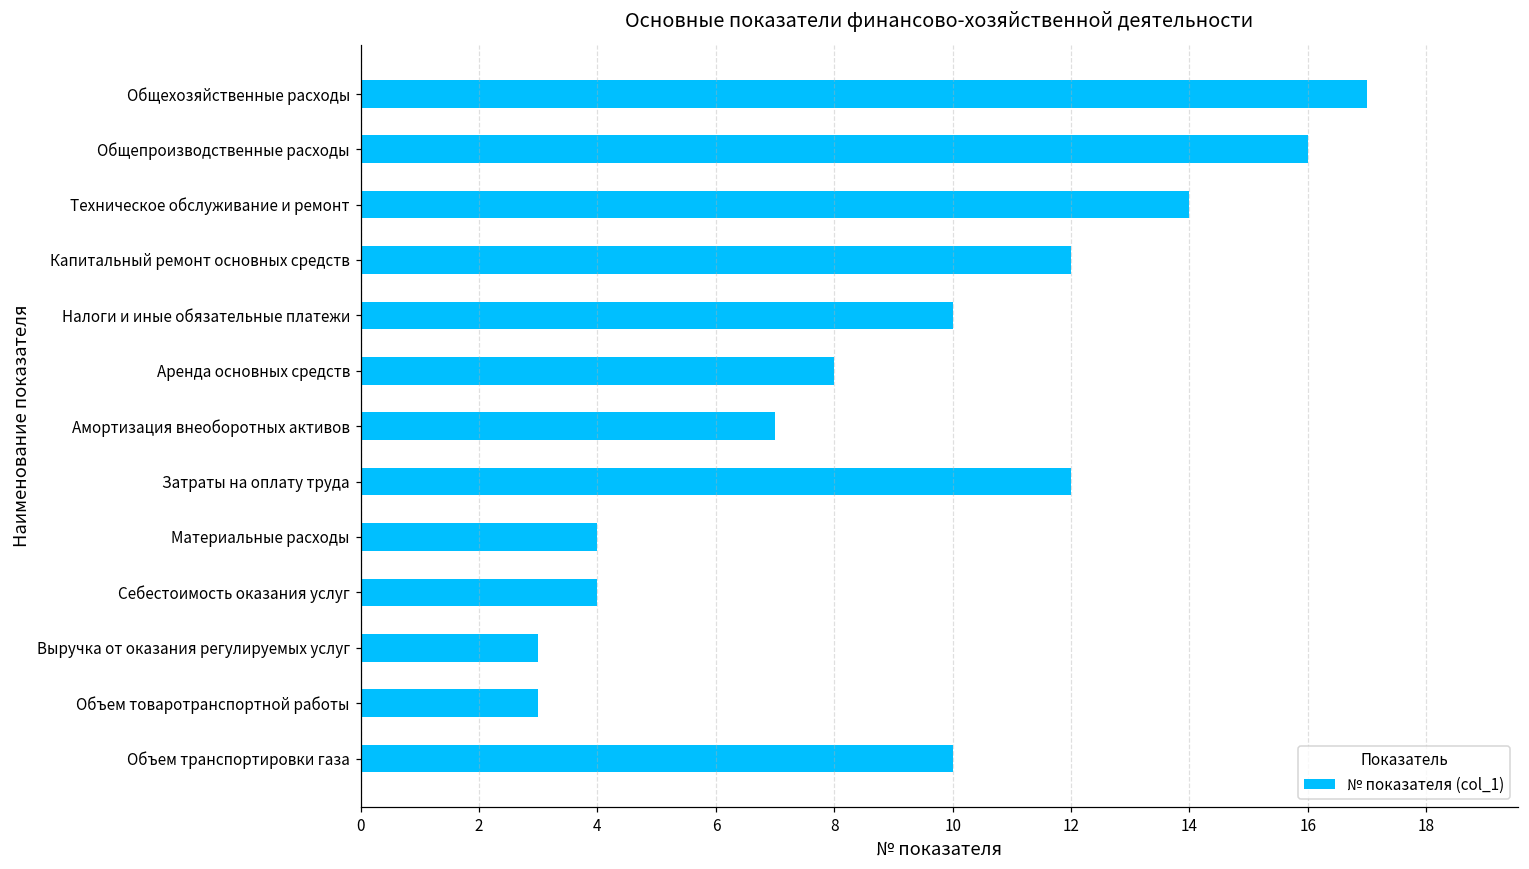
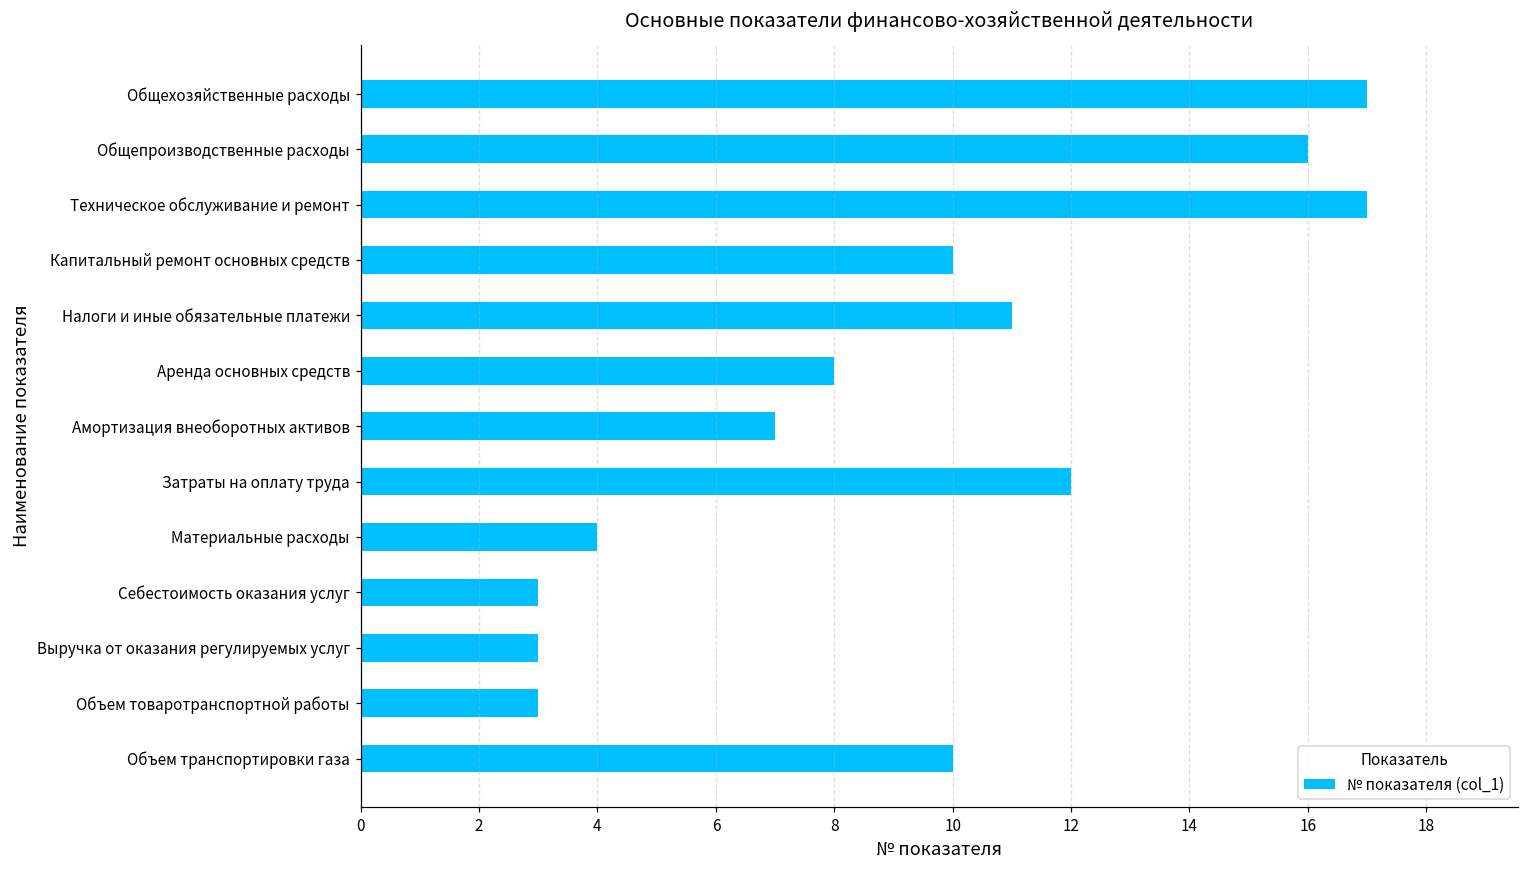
  {
    "Общехозяйственные расходы": 17,
    "Общепроизводственные расходы": 16,
-   "Техническое обслуживание и ремонт": 14,
-   "Капитальный ремонт основных средств": 12,
-   "Налоги и иные обязательные платежи": 10,
+   "Техническое обслуживание и ремонт": 17,
+   "Капитальный ремонт основных средств": 10,
+   "Налоги и иные обязательные платежи": 11,
    "Аренда основных средств": 8,
    "Амортизация внеоборотных активов": 7,
    "Затраты на оплату труда": 12,
    "Материальные расходы": 4,
-   "Себестоимость оказания услуг": 4,
+   "Себестоимость оказания услуг": 3,
    "Выручка от оказания регулируемых услуг": 3,
    "Объем товаротранспортной работы": 3,
    "Объем транспортировки газа": 10
  }
